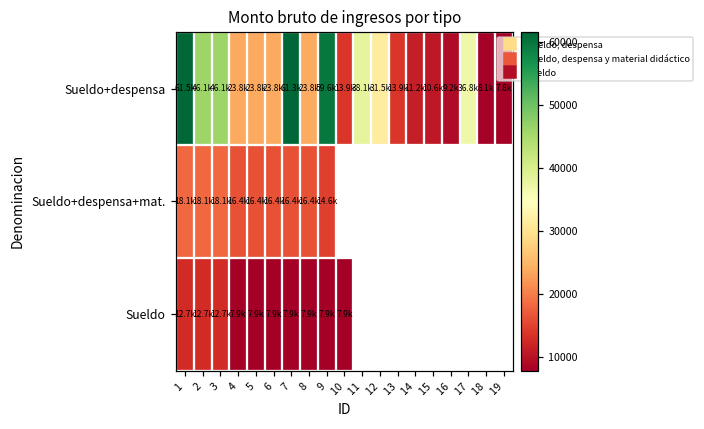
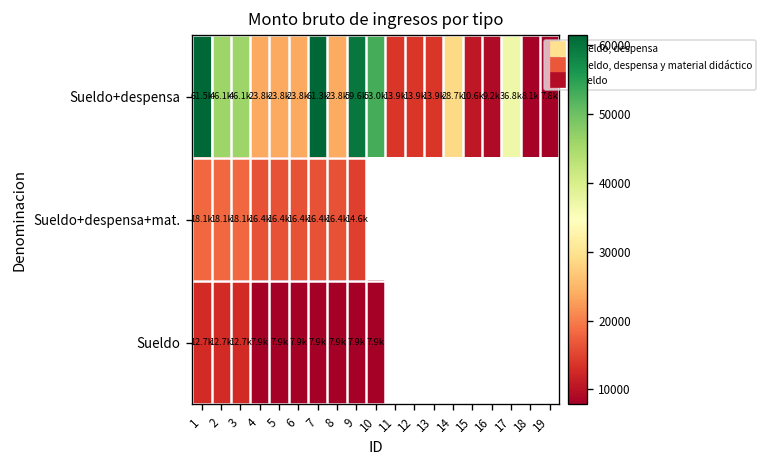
  {
    "Sueldo+despensa": {
-     "10": "13.9k",
-     "11": "38.1k",
-     "12": "31.5k",
-     "14": "11.2k",
+     "10": "53.0k",
+     "11": "13.9k",
+     "12": "13.9k",
+     "14": "28.7k",
      "16": "9.2k",
      "17": "36.8k",
      "18": "8.1k",
      "19": "7.8k"
    },
    "Sueldo": {
      "4": "7.9k",
      "5": "7.9k",
      "6": "7.9k",
      "7": "7.9k",
      "8": "7.9k",
      "9": "7.9k",
      "10": "7.9k"
    }
  }
